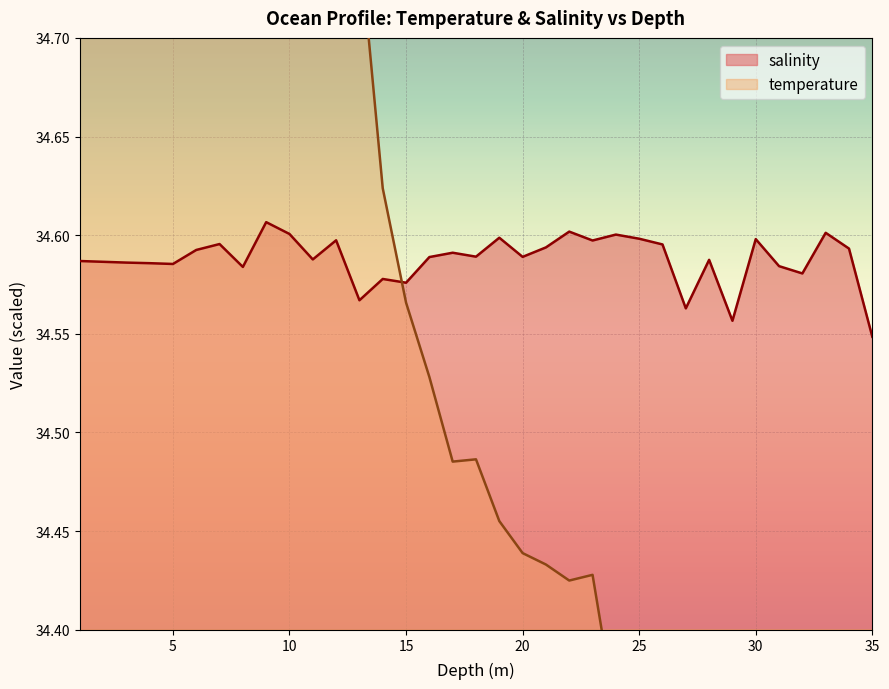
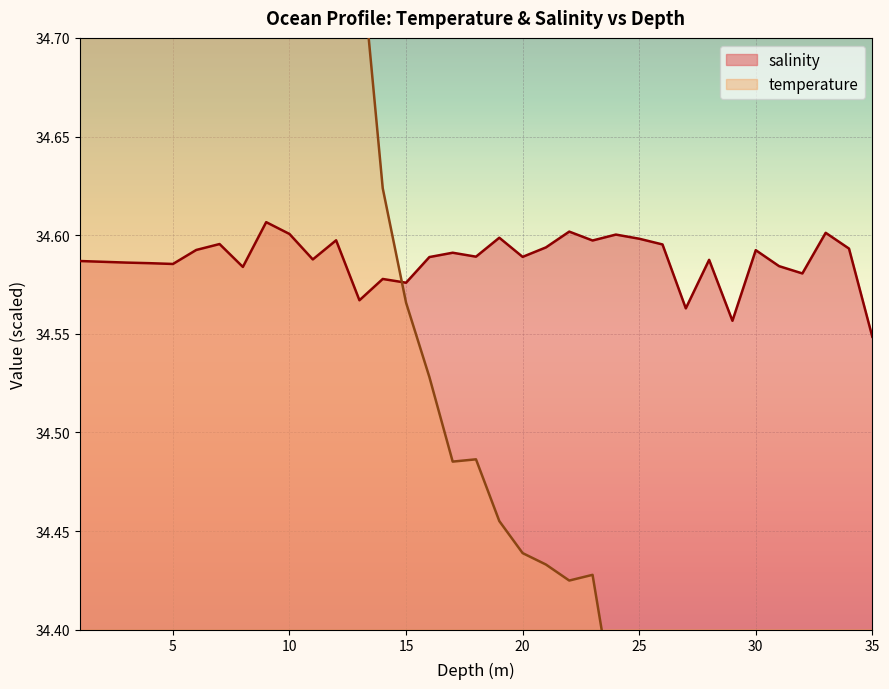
  {
    "salinity": {
      "5": 34.585,
      "10": 34.601,
      "15": 34.576,
      "20": 34.589,
      "25": 34.598,
-     "30": 34.598,
+     "30": 34.592,
      "35": 34.549
    }
  }
